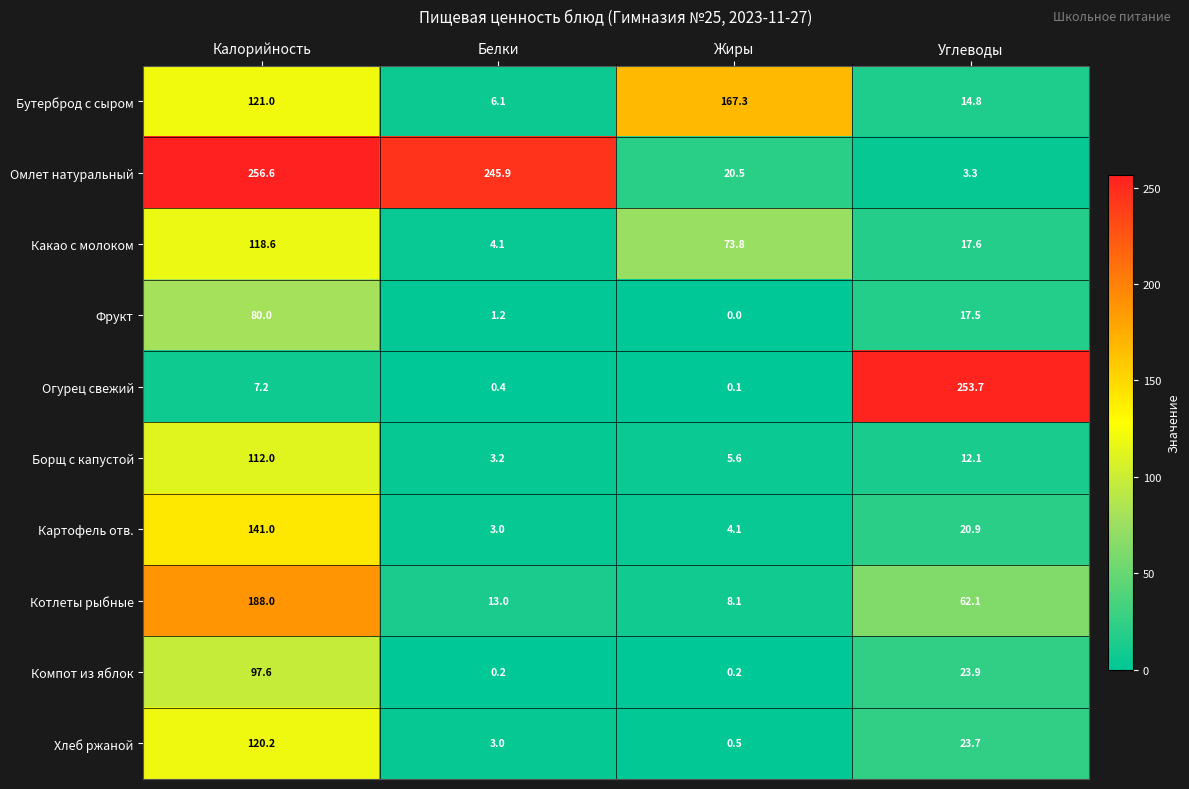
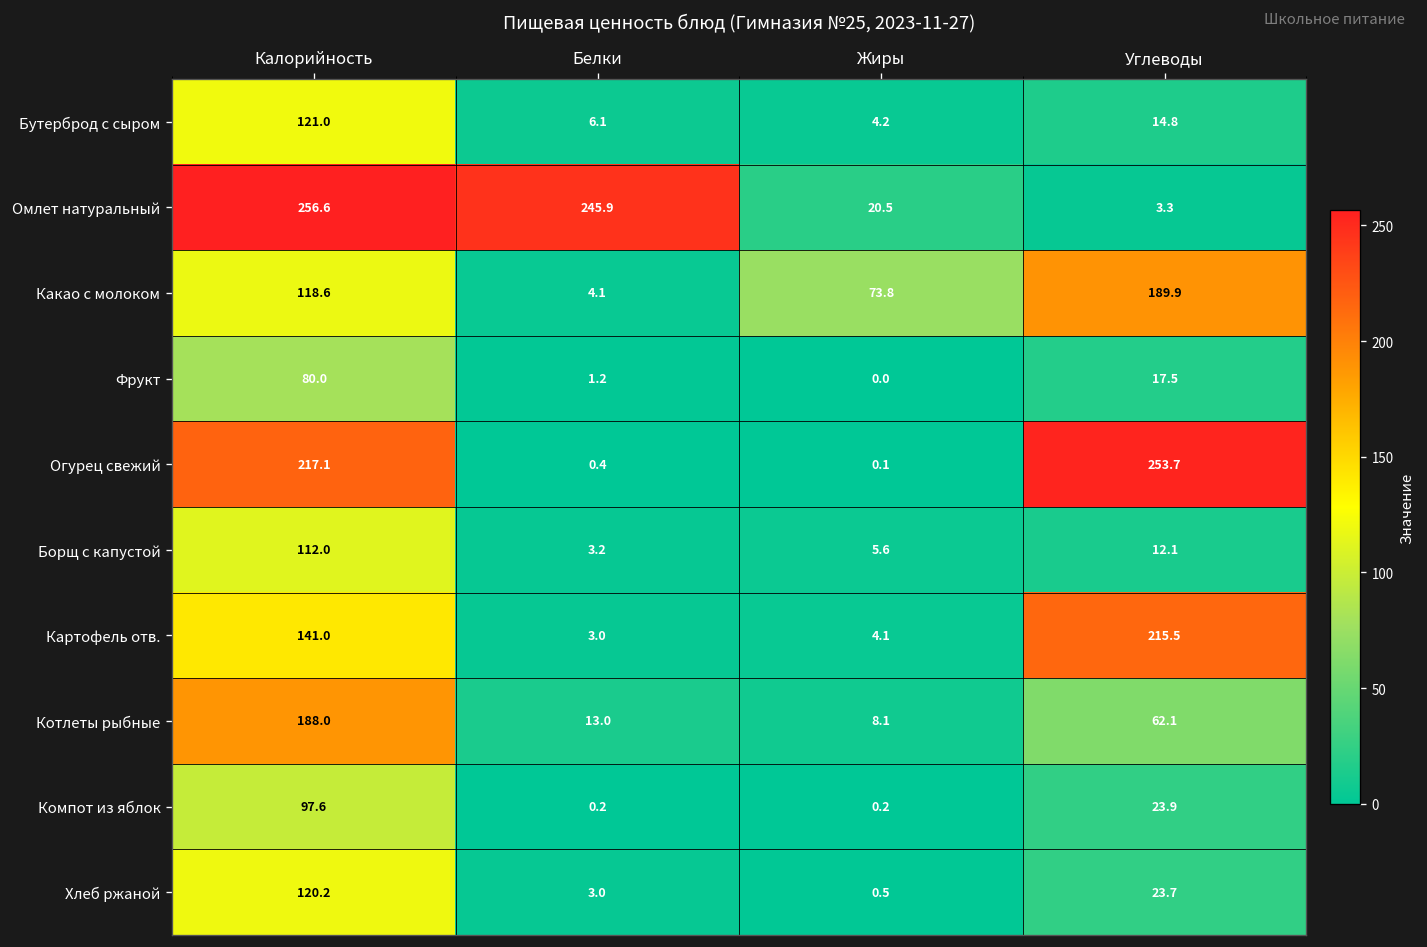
  {
    "Бутерброд с сыром": {
      "Калорийность": 121.0,
      "Белки": 6.1,
-     "Жиры": 167.3,
+     "Жиры": 4.2,
      "Углеводы": 14.8
    },
    "Омлет натуральный": {
      "Калорийность": 256.6,
      "Белки": 245.9,
      "Жиры": 20.5,
      "Углеводы": 3.3
    },
    "Какао с молоком": {
      "Калорийность": 118.6,
      "Белки": 4.1,
      "Жиры": 73.8,
-     "Углеводы": 17.6
+     "Углеводы": 189.9
    },
    "Фрукт": {
      "Калорийность": 80.0,
      "Белки": 1.2,
      "Жиры": 0.0,
      "Углеводы": 17.5
    },
    "Огурец свежий": {
-     "Калорийность": 7.2,
+     "Калорийность": 217.1,
      "Белки": 0.4,
      "Жиры": 0.1,
      "Углеводы": 253.7
    },
    "Борщ с капустой": {
      "Калорийность": 112.0,
      "Белки": 3.2,
      "Жиры": 5.6,
      "Углеводы": 12.1
    },
    "Картофель отв.": {
      "Калорийность": 141.0,
      "Белки": 3.0,
      "Жиры": 4.1,
-     "Углеводы": 20.9
+     "Углеводы": 215.5
    },
    "Котлеты рыбные": {
      "Калорийность": 188.0,
      "Белки": 13.0,
      "Жиры": 8.1,
      "Углеводы": 62.1
    },
    "Компот из яблок": {
      "Калорийность": 97.6,
      "Белки": 0.2,
      "Жиры": 0.2,
      "Углеводы": 23.9
    },
    "Хлеб ржаной": {
      "Калорийность": 120.2,
      "Белки": 3.0,
      "Жиры": 0.5,
      "Углеводы": 23.7
    }
  }
